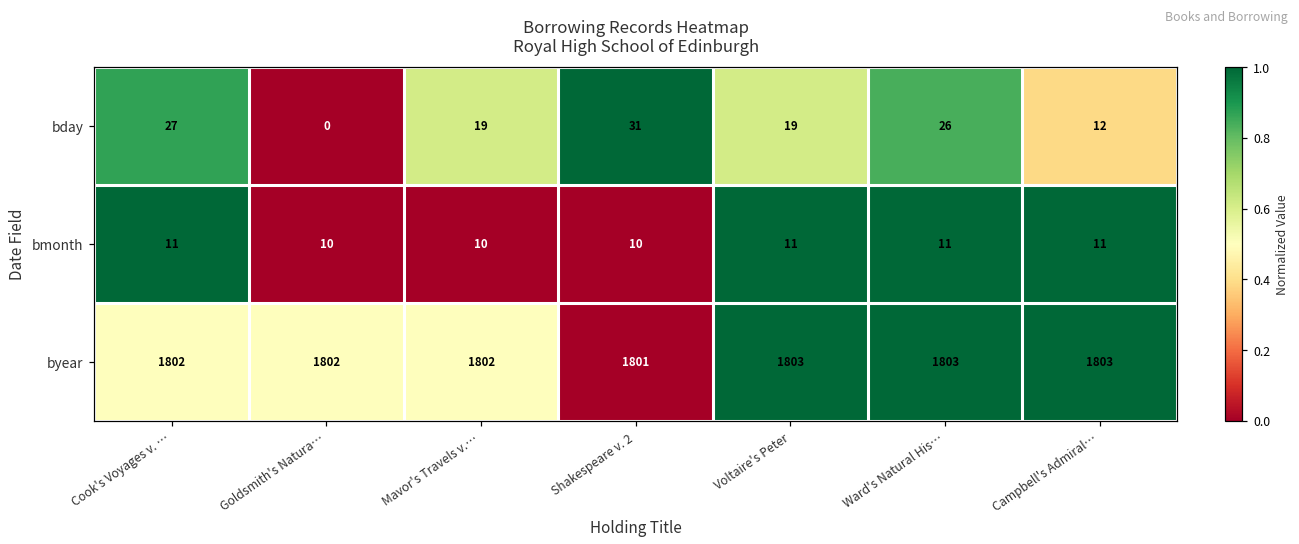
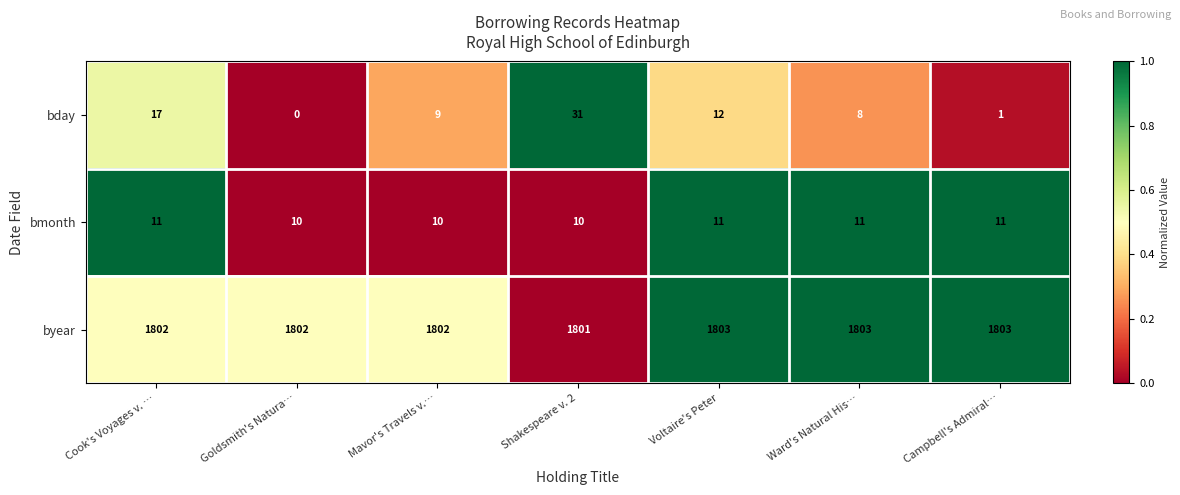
  {
    "bday": {
-     "Cook's Voyages v. …": 27,
+     "Cook's Voyages v. …": 17,
      "Goldsmith's Natura…": 0,
-     "Mavor's Travels v.…": 19,
+     "Mavor's Travels v.…": 9,
      "Shakespeare v. 2": 31,
-     "Voltaire's Peter": 19,
-     "Ward's Natural His…": 26,
-     "Campbell's Admiral…": 12
+     "Voltaire's Peter": 12,
+     "Ward's Natural His…": 8,
+     "Campbell's Admiral…": 1
    },
    "bmonth": {
      "Cook's Voyages v. …": 11,
      "Goldsmith's Natura…": 10,
      "Mavor's Travels v.…": 10,
      "Shakespeare v. 2": 10,
      "Voltaire's Peter": 11,
      "Ward's Natural His…": 11,
      "Campbell's Admiral…": 11
    },
    "byear": {
      "Cook's Voyages v. …": 1802,
      "Goldsmith's Natura…": 1802,
      "Mavor's Travels v.…": 1802,
      "Shakespeare v. 2": 1801,
      "Voltaire's Peter": 1803,
      "Ward's Natural His…": 1803,
      "Campbell's Admiral…": 1803
    }
  }
